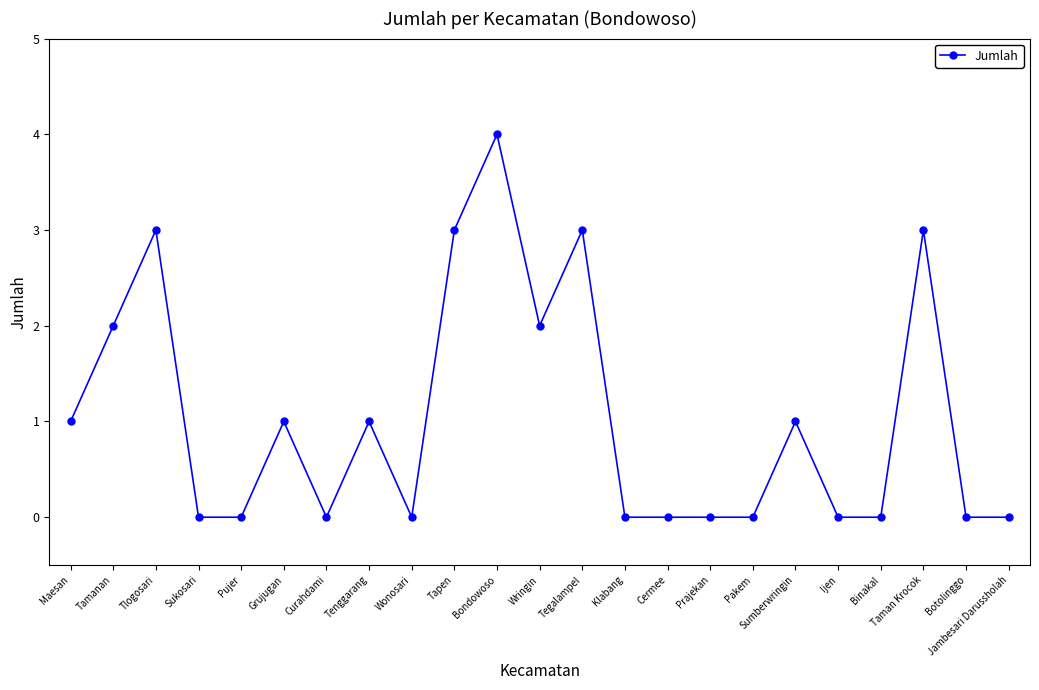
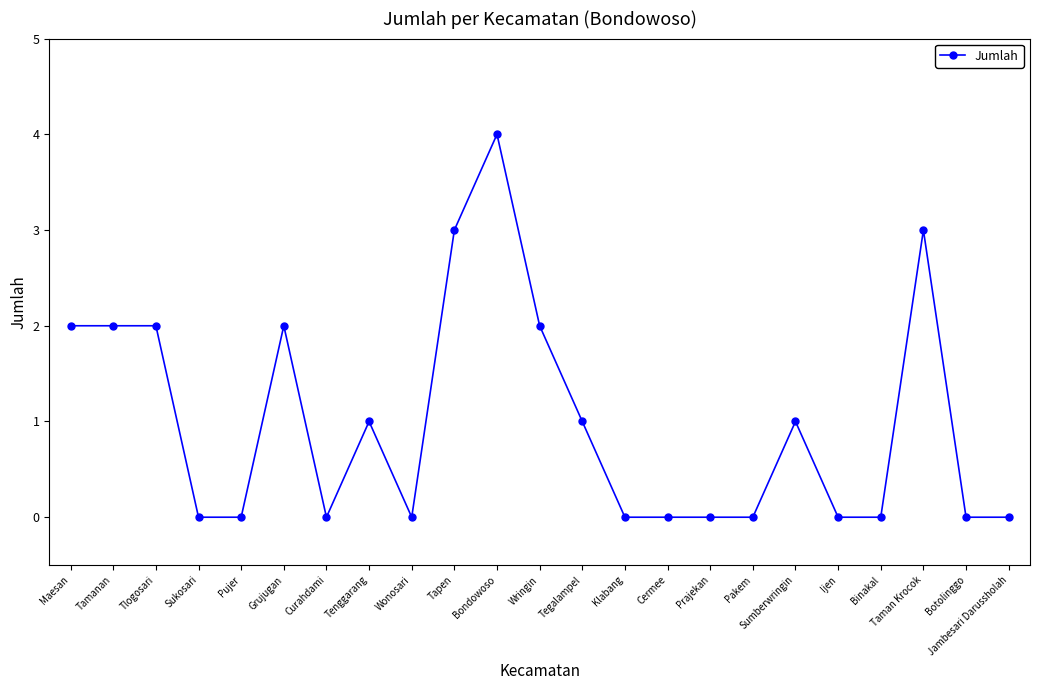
  {
-   "Maesan": 1,
+   "Maesan": 2,
    "Tamanan": 2,
-   "Tlogosari": 3,
+   "Tlogosari": 2,
    "Sukosari": 0,
    "Pujer": 0,
-   "Grujugan": 1,
+   "Grujugan": 2,
    "Curahdami": 0,
    "Tenggarang": 1,
    "Wonosari": 0,
    "Tapen": 3,
    "Bondowoso": 4,
    "Wringin": 2,
-   "Tegalampel": 3,
+   "Tegalampel": 1,
    "Klabang": 0,
    "Cermee": 0,
    "Prajekan": 0,
    "Pakem": 0,
    "Sumberwringin": 1,
    "Ijen": 0,
    "Binakal": 0,
    "Taman Krocok": 3,
    "Botolinggo": 0,
    "Jambesari Darussholah": 0
  }
